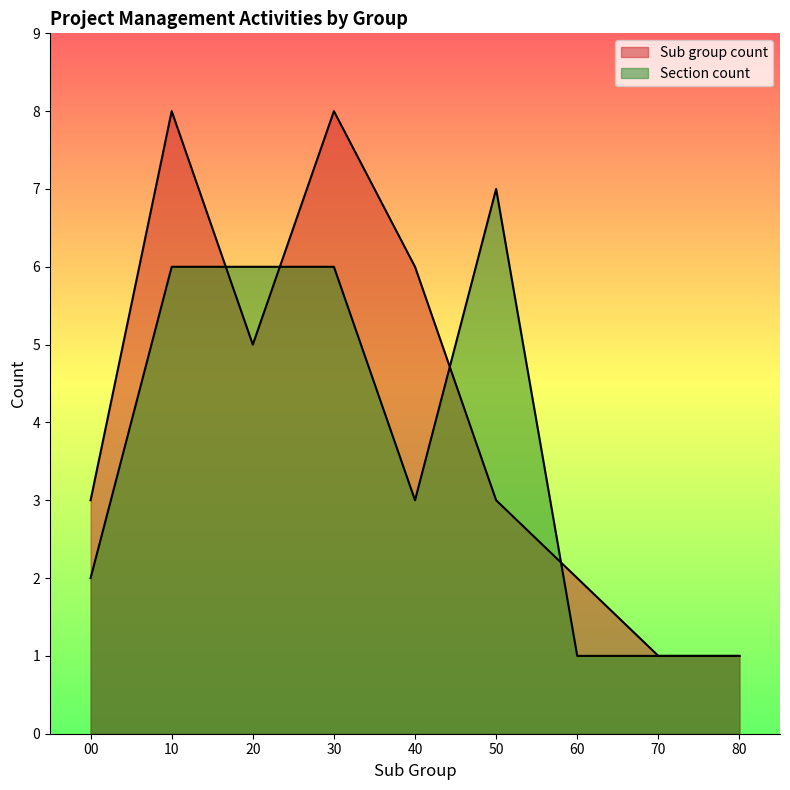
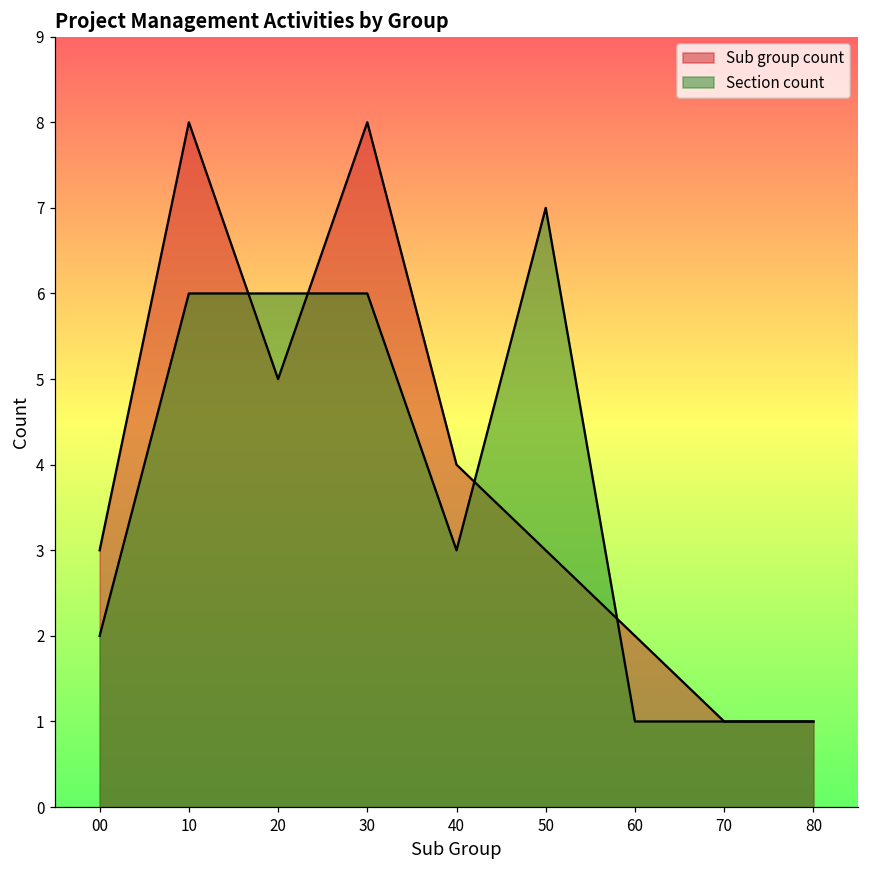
  {
    "Sub group count": {
      "00": 3,
      "10": 8,
      "20": 5,
      "30": 8,
-     "40": 6,
+     "40": 4,
      "50": 3,
      "60": 2
    },
    "Section count": {
      "00": 2,
      "10": 6,
      "20": 6,
      "30": 6,
      "40": 3,
      "50": 7,
      "60": 1
    }
  }
